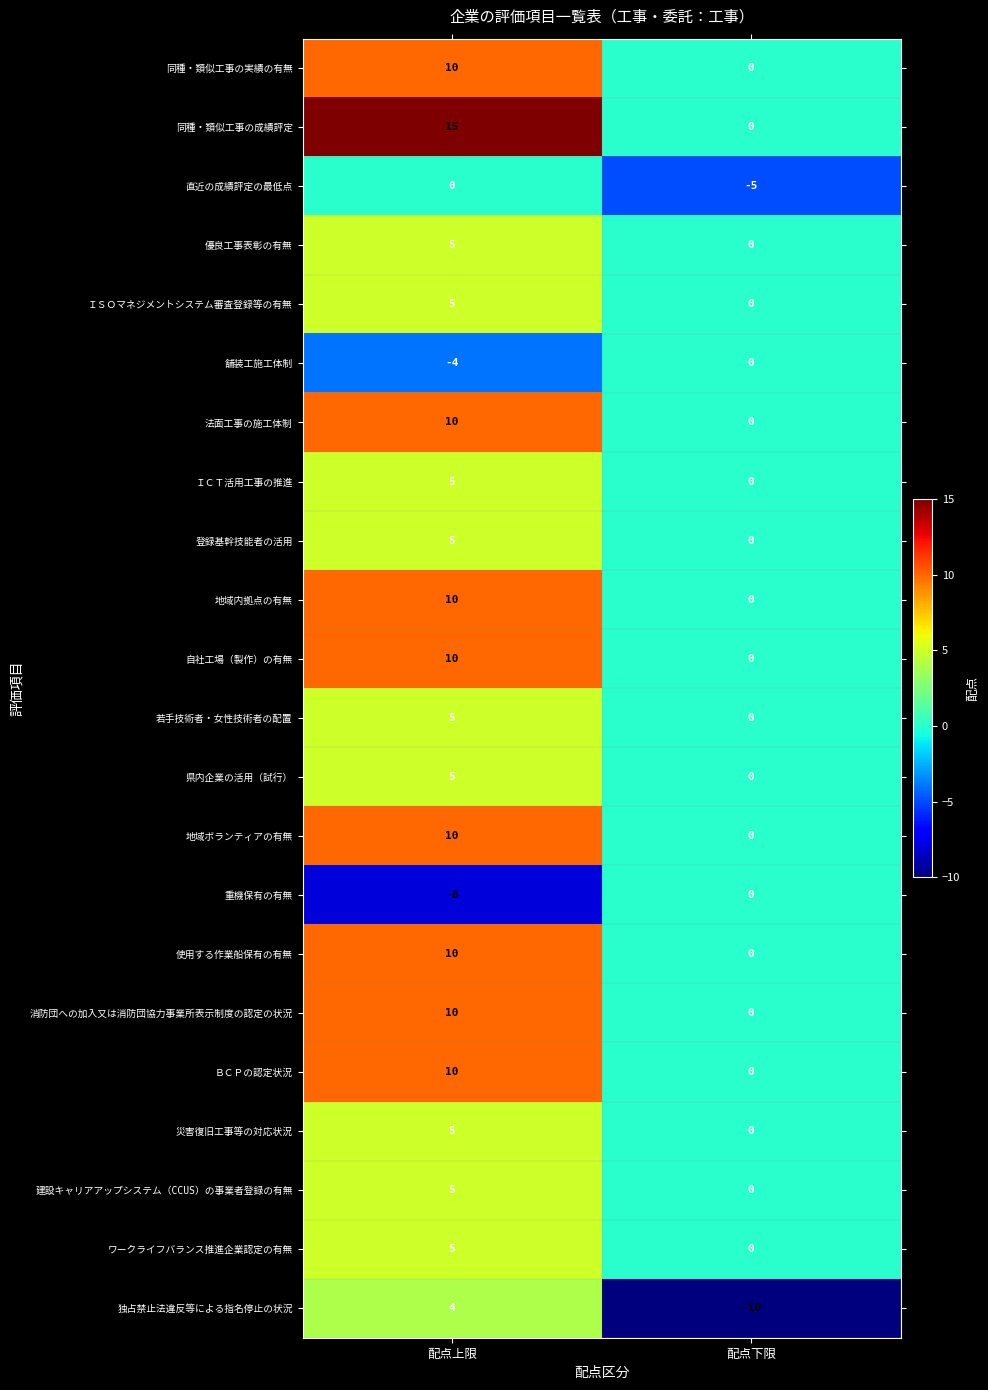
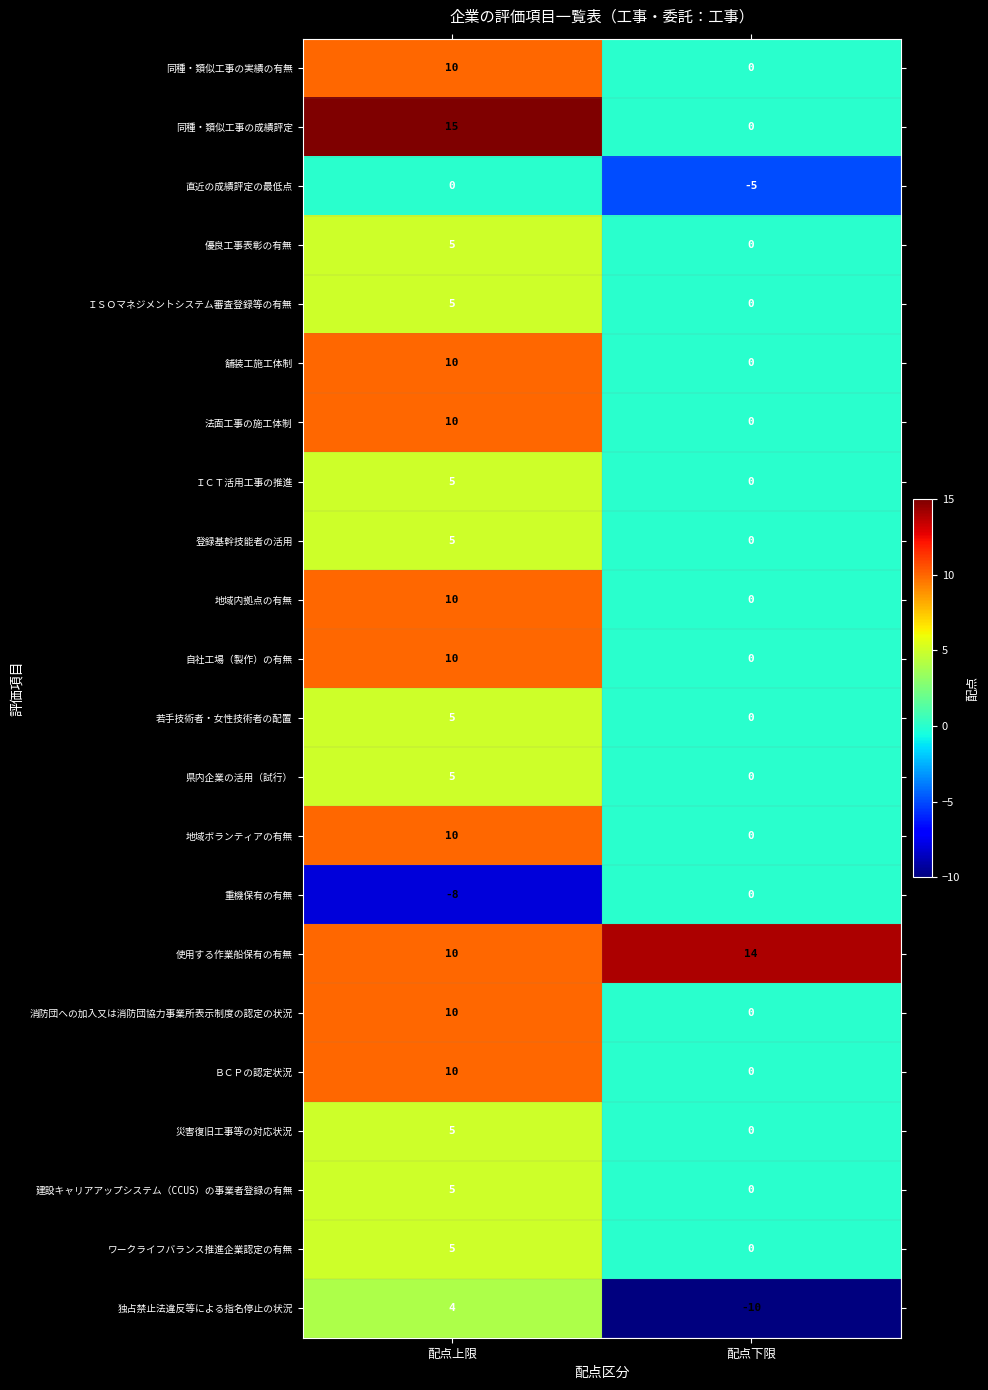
  {
    "同種・類似工事の実績の有無": {
      "配点上限": 10,
      "配点下限": 0
    },
    "同種・類似工事の成績評定": {
      "配点上限": 15,
      "配点下限": 0
    },
    "直近の成績評定の最低点": {
      "配点上限": 0,
      "配点下限": -5
    },
    "優良工事表彰の有無": {
      "配点上限": 5,
      "配点下限": 0
    },
    "ＩＳＯマネジメントシステム審査登録等の有無": {
      "配点上限": 5,
      "配点下限": 0
    },
    "舗装工施工体制": {
-     "配点上限": -4,
+     "配点上限": 10,
      "配点下限": 0
    },
    "法面工事の施工体制": {
      "配点上限": 10,
      "配点下限": 0
    },
    "ＩＣＴ活用工事の推進": {
      "配点上限": 5,
      "配点下限": 0
    },
    "登録基幹技能者の活用": {
      "配点上限": 5,
      "配点下限": 0
    },
    "地域内拠点の有無": {
      "配点上限": 10,
      "配点下限": 0
    },
    "自社工場（製作）の有無": {
      "配点上限": 10,
      "配点下限": 0
    },
    "若手技術者・女性技術者の配置": {
      "配点上限": 5,
      "配点下限": 0
    },
    "県内企業の活用（試行）": {
      "配点上限": 5,
      "配点下限": 0
    },
    "地域ボランティアの有無": {
      "配点上限": 10,
      "配点下限": 0
    },
    "重機保有の有無": {
      "配点上限": -8,
      "配点下限": 0
    },
    "使用する作業船保有の有無": {
      "配点上限": 10,
-     "配点下限": 0
+     "配点下限": 14
    },
    "消防団への加入又は消防団協力事業所表示制度の認定の状況": {
      "配点上限": 10,
      "配点下限": 0
    },
    "ＢＣＰの認定状況": {
      "配点上限": 10,
      "配点下限": 0
    },
    "災害復旧工事等の対応状況": {
      "配点上限": 5,
      "配点下限": 0
    },
    "建設キャリアアップシステム（CCUS）の事業者登録の有無": {
      "配点上限": 5,
      "配点下限": 0
    },
    "ワークライフバランス推進企業認定の有無": {
      "配点上限": 5,
      "配点下限": 0
    },
    "独占禁止法違反等による指名停止の状況": {
      "配点上限": 4,
      "配点下限": -10
    }
  }
